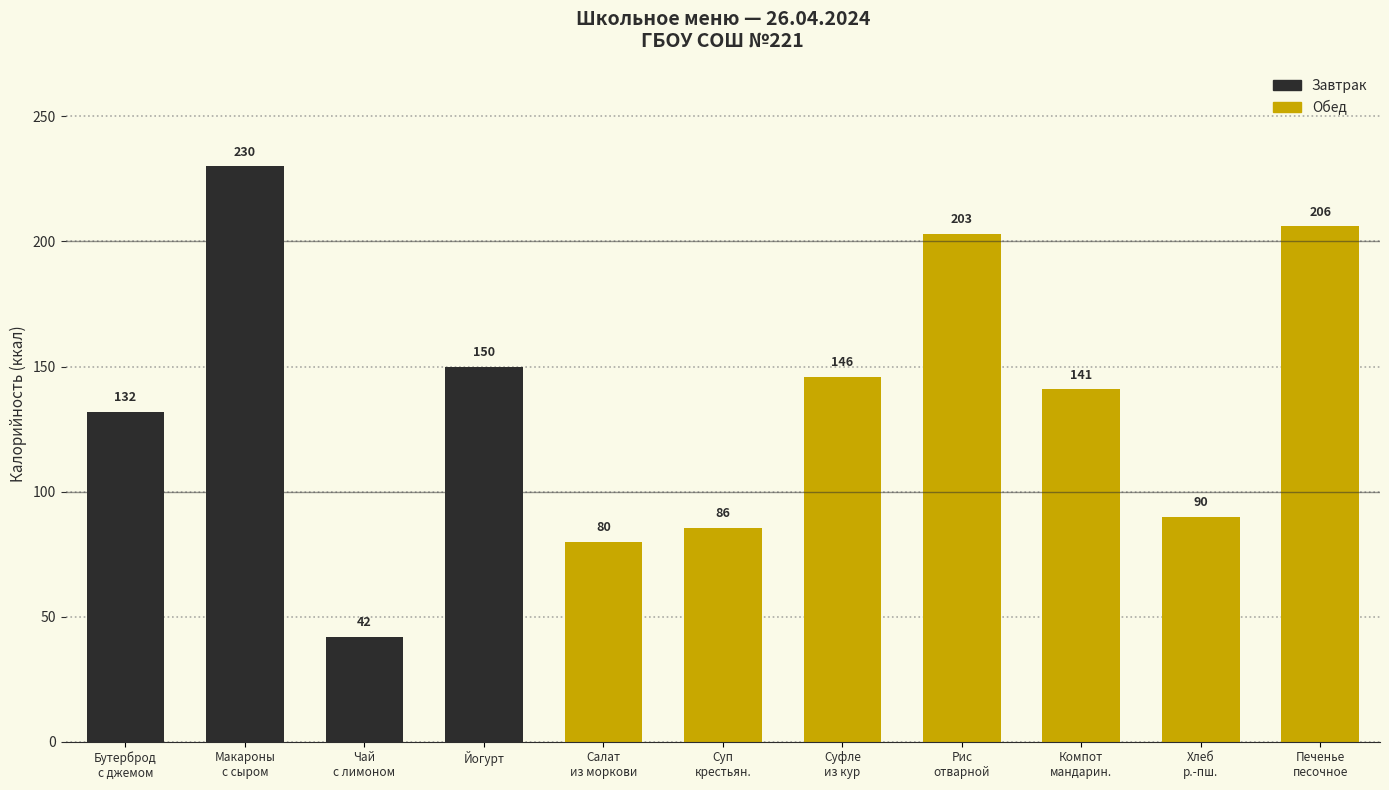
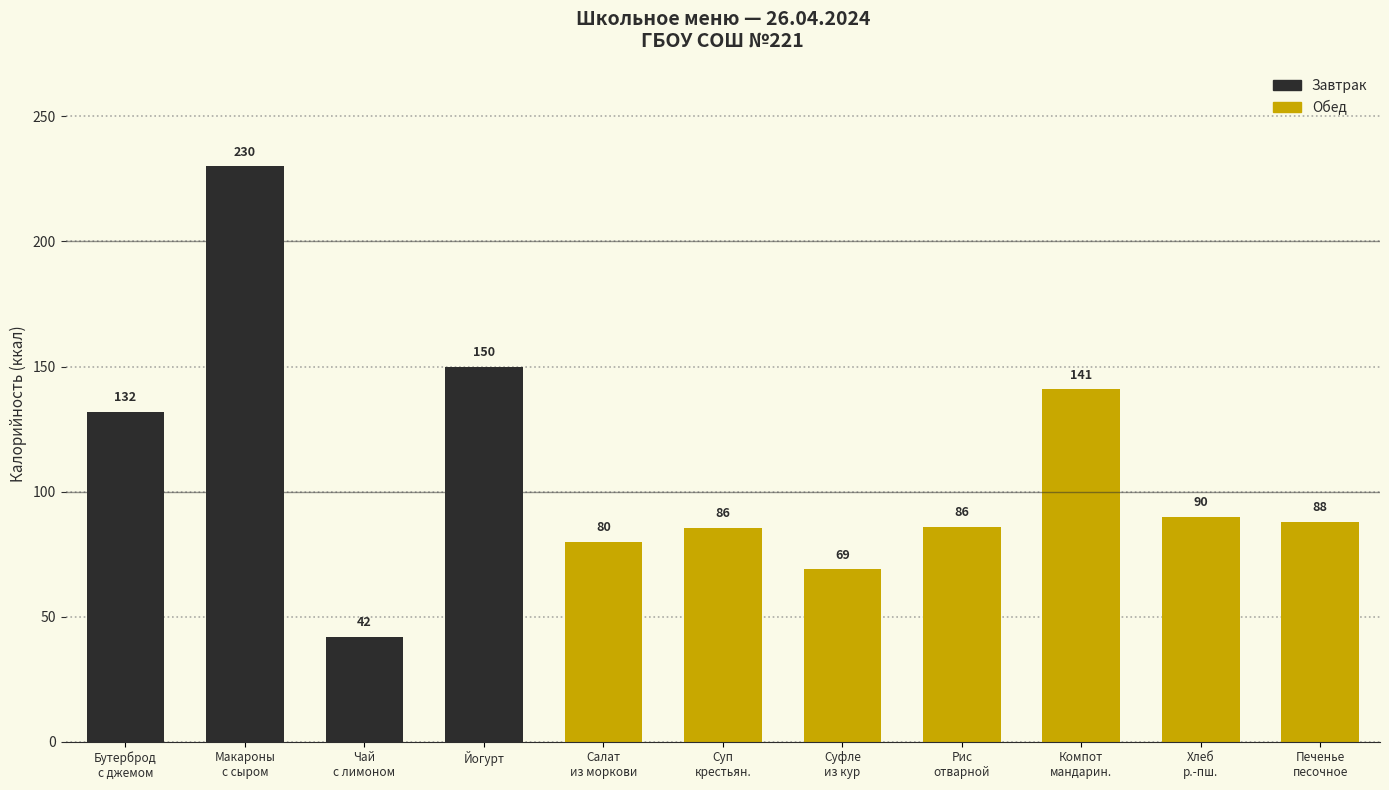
  {
    "Бутерброд с джемом": 132,
    "Макароны с сыром": 230,
    "Чай с лимоном": 42,
    "Йогурт": 150,
    "Салат из моркови": 80,
    "Суп крестьян.": 86,
-   "Суфле из кур": 146,
-   "Рис отварной": 203,
+   "Суфле из кур": 69,
+   "Рис отварной": 86,
    "Компот мандарин.": 141,
    "Хлеб р.-пш.": 90,
-   "Печенье песочное": 206
+   "Печенье песочное": 88
  }
